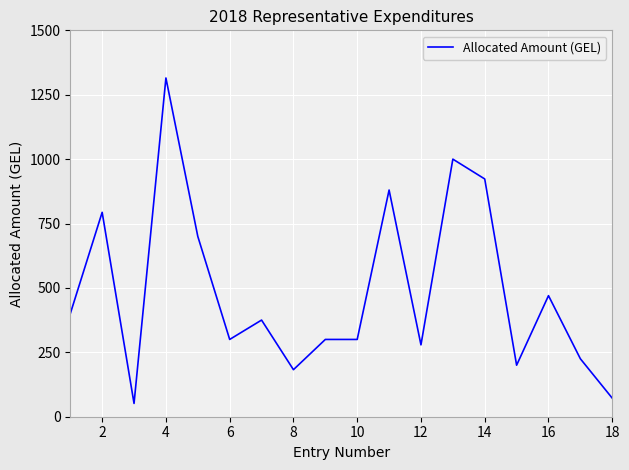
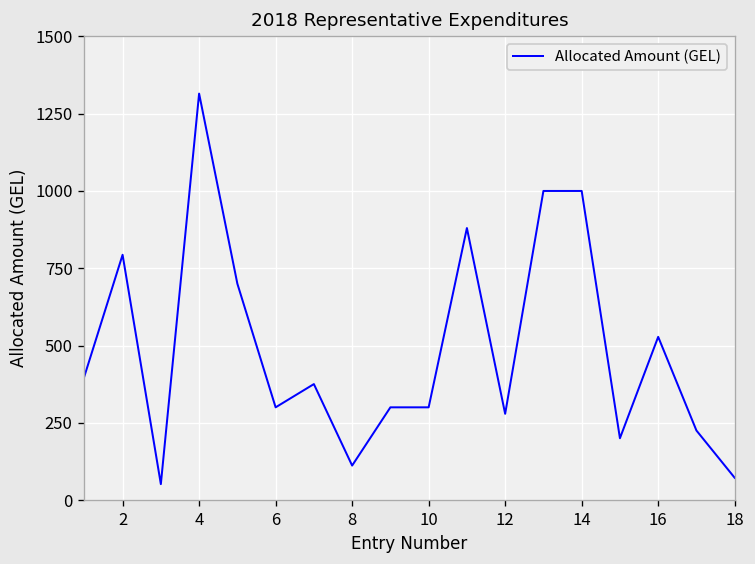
  {
    "2": 790,
    "4": 1320,
    "6": 300,
-   "8": 180,
+   "8": 110,
    "10": 300,
    "12": 280,
-   "14": 920,
-   "16": 470,
+   "14": 1000,
+   "16": 530,
    "18": 70
  }
